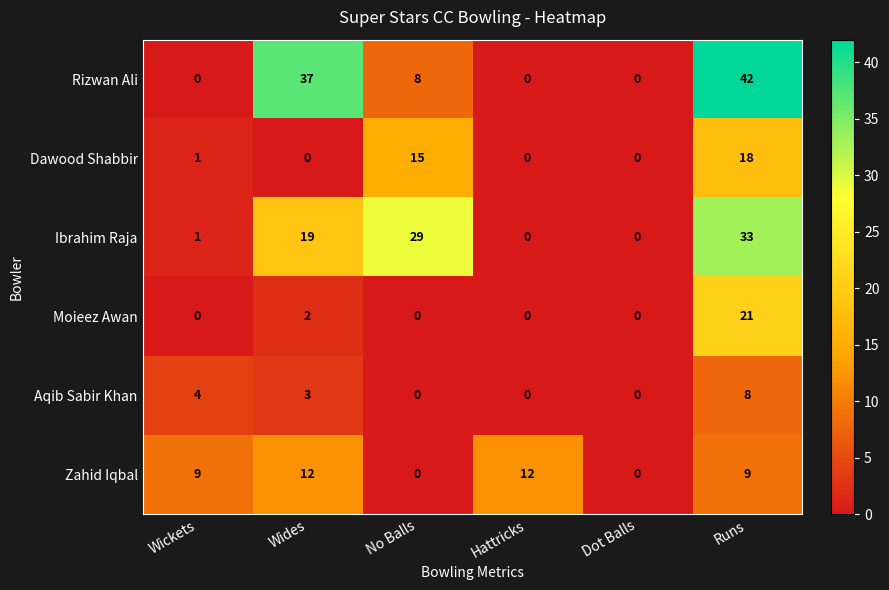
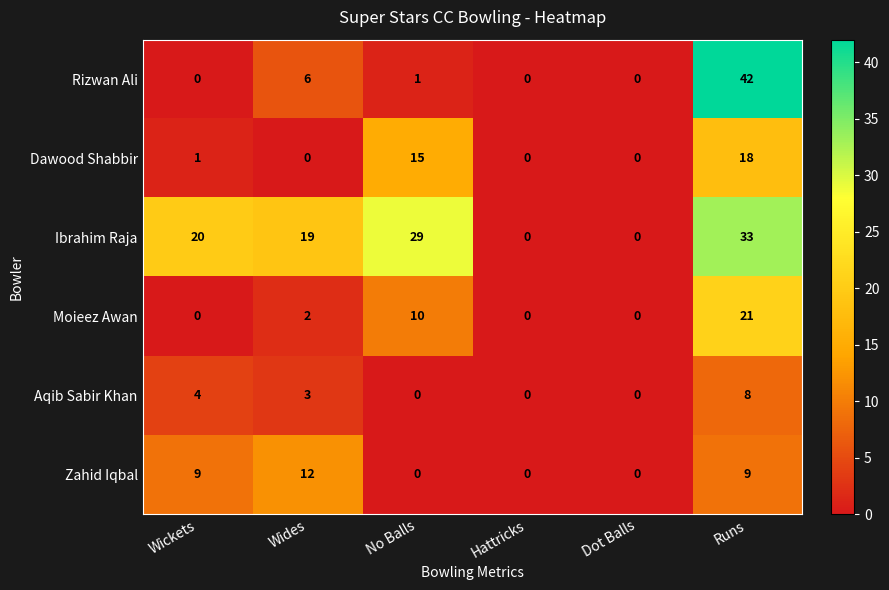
  {
    "Rizwan Ali": {
      "Wickets": 0,
-     "Wides": 37,
-     "No Balls": 8,
+     "Wides": 6,
+     "No Balls": 1,
      "Hattricks": 0,
      "Dot Balls": 0,
      "Runs": 42
    },
    "Dawood Shabbir": {
      "Wickets": 1,
      "Wides": 0,
      "No Balls": 15,
      "Hattricks": 0,
      "Dot Balls": 0,
      "Runs": 18
    },
    "Ibrahim Raja": {
-     "Wickets": 1,
+     "Wickets": 20,
      "Wides": 19,
      "No Balls": 29,
      "Hattricks": 0,
      "Dot Balls": 0,
      "Runs": 33
    },
    "Moieez Awan": {
      "Wickets": 0,
      "Wides": 2,
-     "No Balls": 0,
+     "No Balls": 10,
      "Hattricks": 0,
      "Dot Balls": 0,
      "Runs": 21
    },
    "Aqib Sabir Khan": {
      "Wickets": 4,
      "Wides": 3,
      "No Balls": 0,
      "Hattricks": 0,
      "Dot Balls": 0,
      "Runs": 8
    },
    "Zahid Iqbal": {
      "Wickets": 9,
      "Wides": 12,
      "No Balls": 0,
-     "Hattricks": 12,
+     "Hattricks": 0,
      "Dot Balls": 0,
      "Runs": 9
    }
  }
